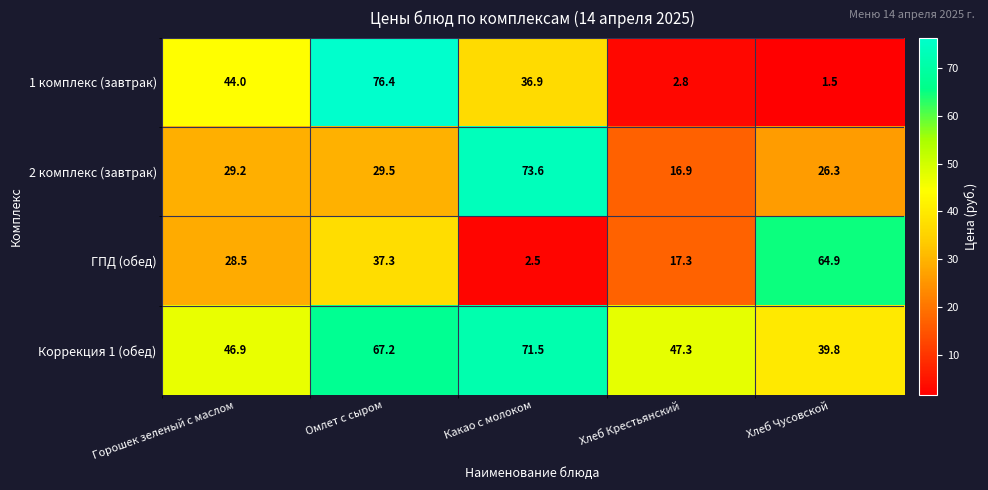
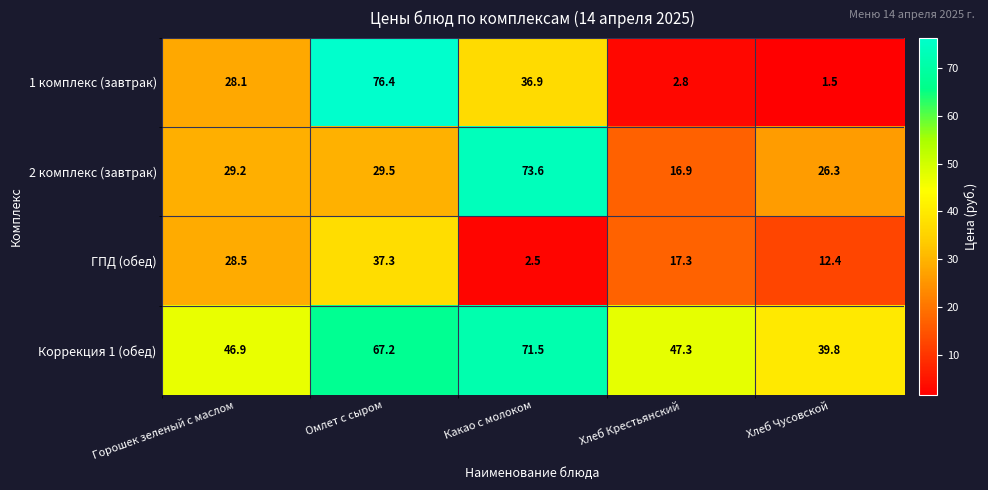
  {
    "1 комплекс (завтрак)": {
-     "Горошек зеленый с маслом": 44.0,
+     "Горошек зеленый с маслом": 28.1,
      "Омлет с сыром": 76.4,
      "Какао с молоком": 36.9,
      "Хлеб Крестьянский": 2.8,
      "Хлеб Чусовской": 1.5
    },
    "2 комплекс (завтрак)": {
      "Горошек зеленый с маслом": 29.2,
      "Омлет с сыром": 29.5,
      "Какао с молоком": 73.6,
      "Хлеб Крестьянский": 16.9,
      "Хлеб Чусовской": 26.3
    },
    "ГПД (обед)": {
      "Горошек зеленый с маслом": 28.5,
      "Омлет с сыром": 37.3,
      "Какао с молоком": 2.5,
      "Хлеб Крестьянский": 17.3,
-     "Хлеб Чусовской": 64.9
+     "Хлеб Чусовской": 12.4
    },
    "Коррекция 1 (обед)": {
      "Горошек зеленый с маслом": 46.9,
      "Омлет с сыром": 67.2,
      "Какао с молоком": 71.5,
      "Хлеб Крестьянский": 47.3,
      "Хлеб Чусовской": 39.8
    }
  }
